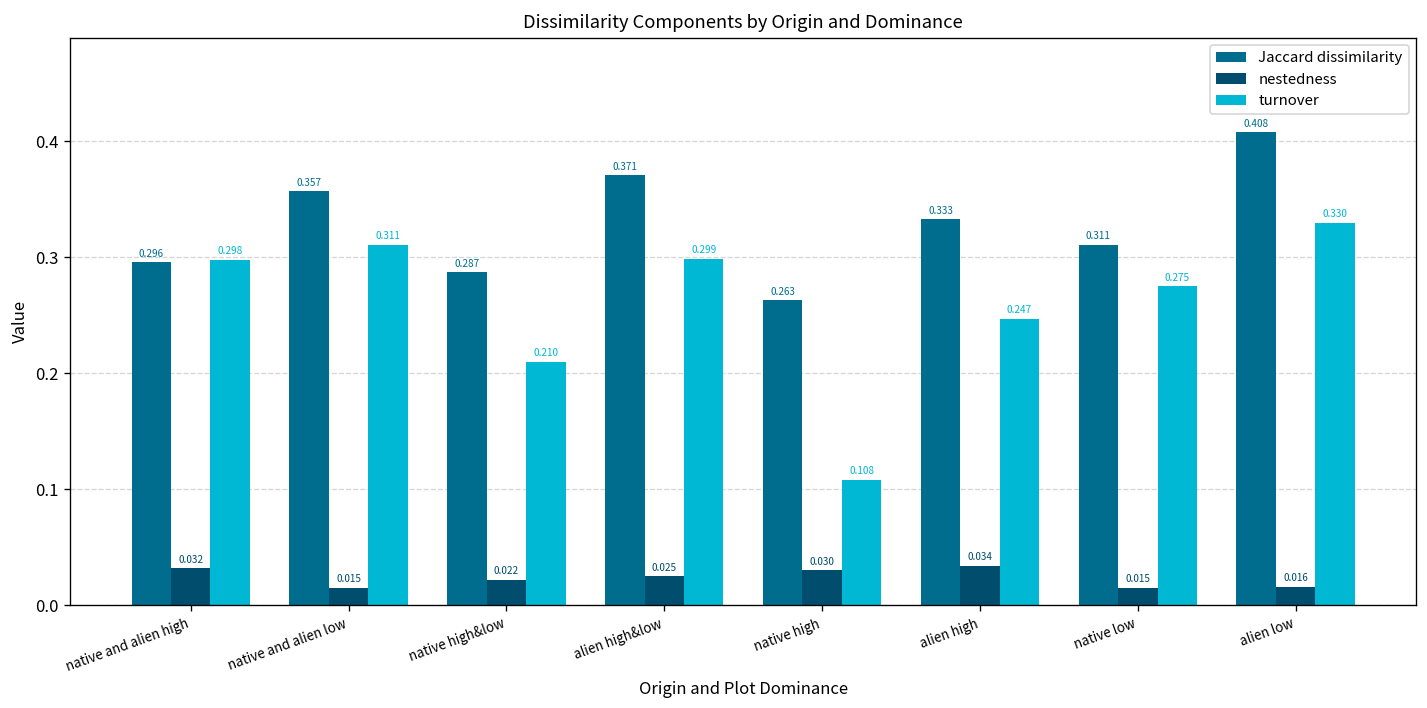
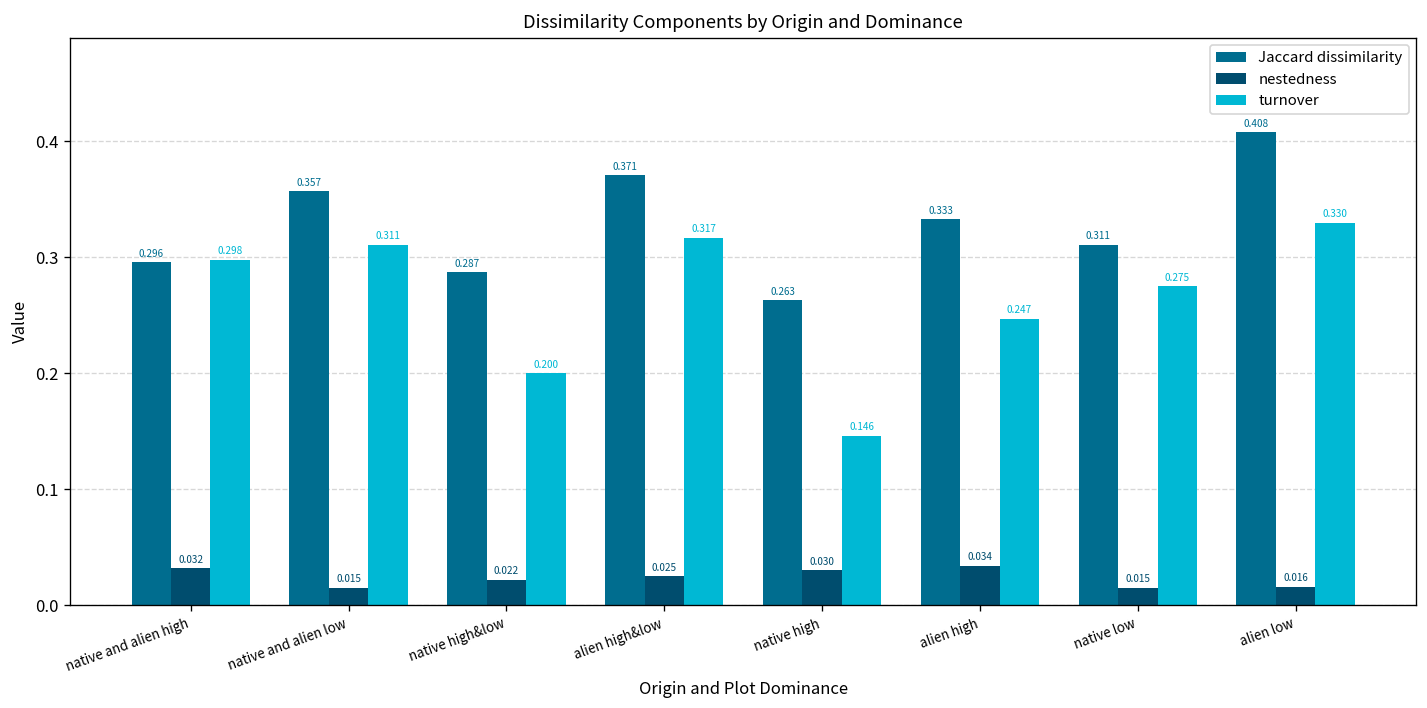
  {
    "turnover": {
      "native and alien high": 0.298,
      "native and alien low": 0.311,
-     "native high&low": 0.210,
-     "alien high&low": 0.299,
-     "native high": 0.108,
+     "native high&low": 0.200,
+     "alien high&low": 0.317,
+     "native high": 0.146,
      "alien high": 0.247,
      "native low": 0.275,
      "alien low": 0.330
    }
  }
